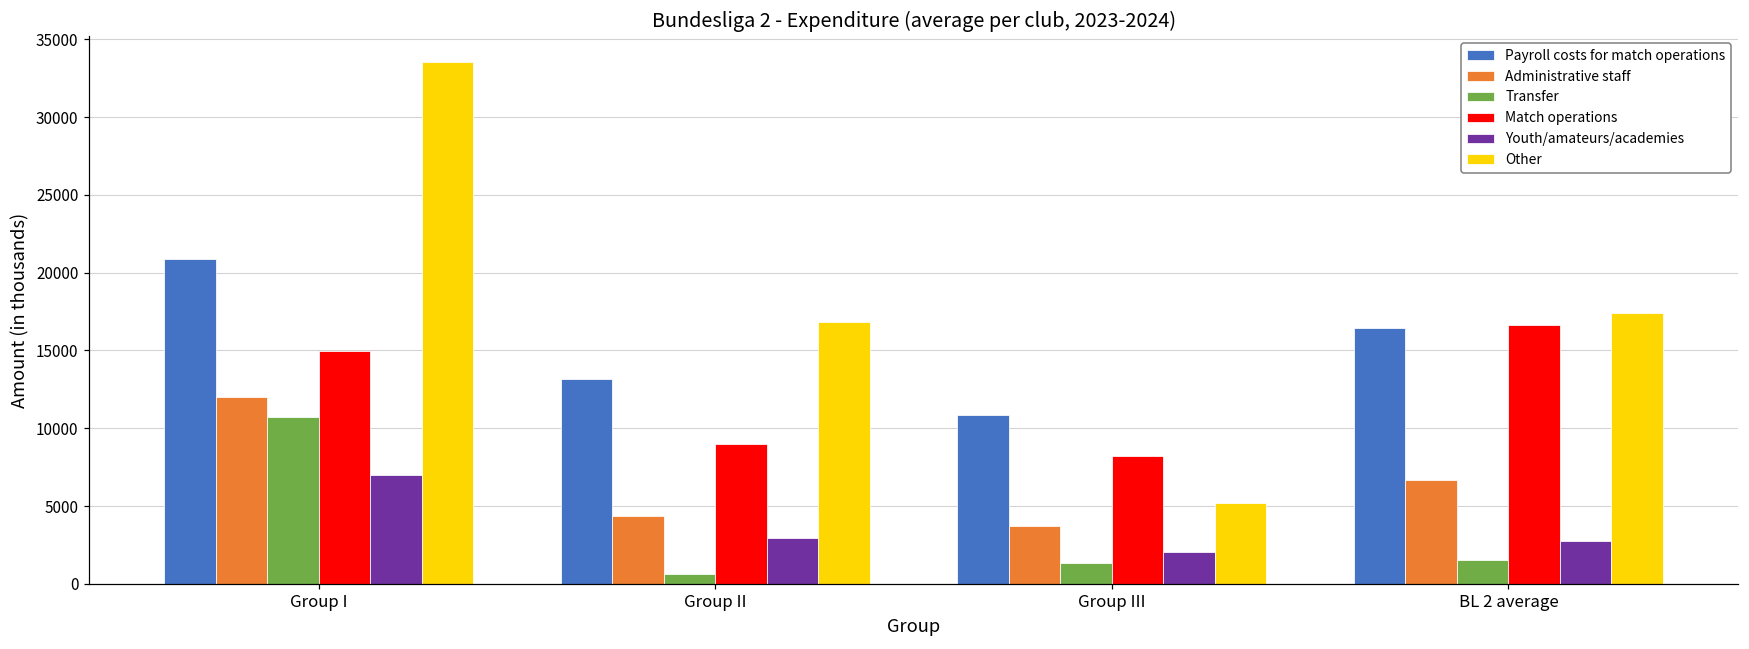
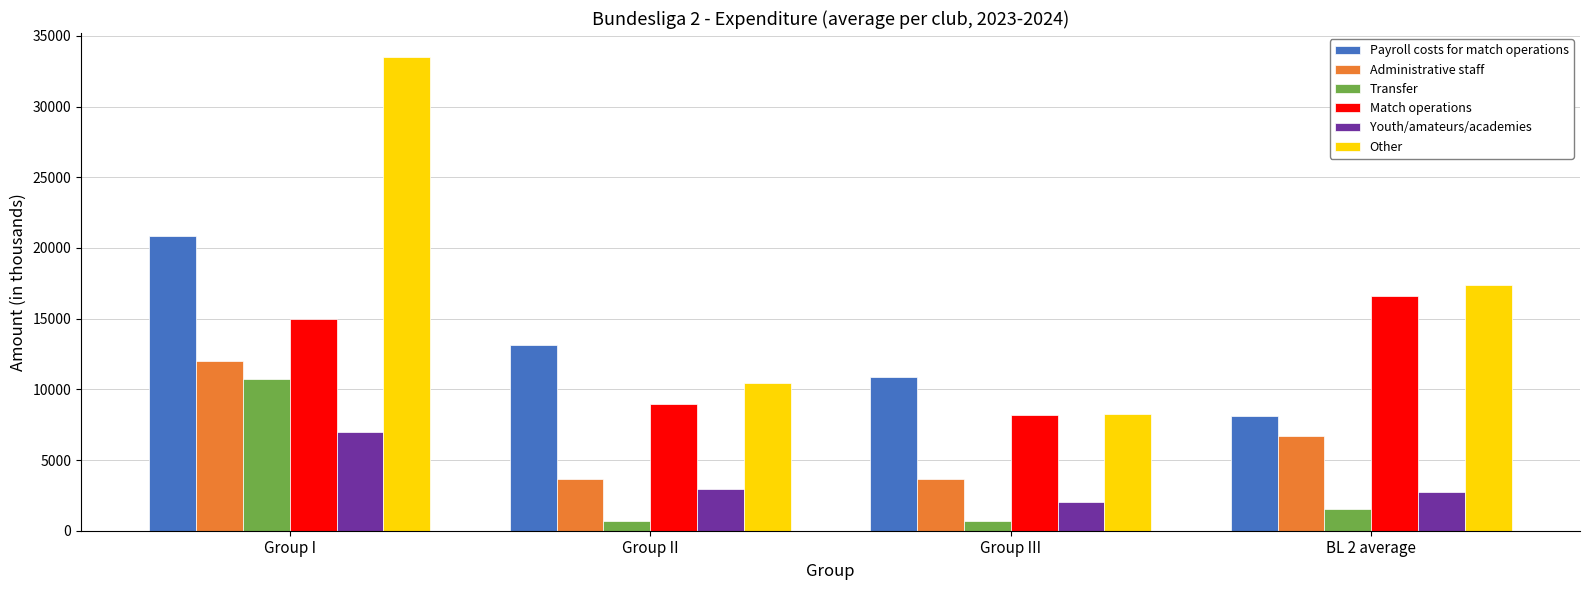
  {
    "Payroll costs for match operations": {
      "Group I": 20900,
      "Group II": 13200,
      "Group III": 10900,
-     "BL 2 average": 16400
+     "BL 2 average": 8100
    },
    "Administrative staff": {
      "Group I": 12000,
-     "Group II": 4400,
+     "Group II": 3700,
      "Group III": 3700,
      "BL 2 average": 6700
    },
    "Transfer": {
      "Group I": 10700,
      "Group II": 700,
-     "Group III": 1300,
+     "Group III": 700,
      "BL 2 average": 1500
    },
    "Match operations": {
      "Group I": 15000,
      "Group II": 9000,
      "Group III": 8200,
      "BL 2 average": 16600
    },
    "Youth/amateurs/academies": {
      "Group I": 7000,
      "Group II": 3000,
      "Group III": 2100,
      "BL 2 average": 2700
    },
    "Other": {
      "Group I": 33500,
-     "Group II": 16900,
-     "Group III": 5200,
+     "Group II": 10500,
+     "Group III": 8200,
      "BL 2 average": 17400
    }
  }
